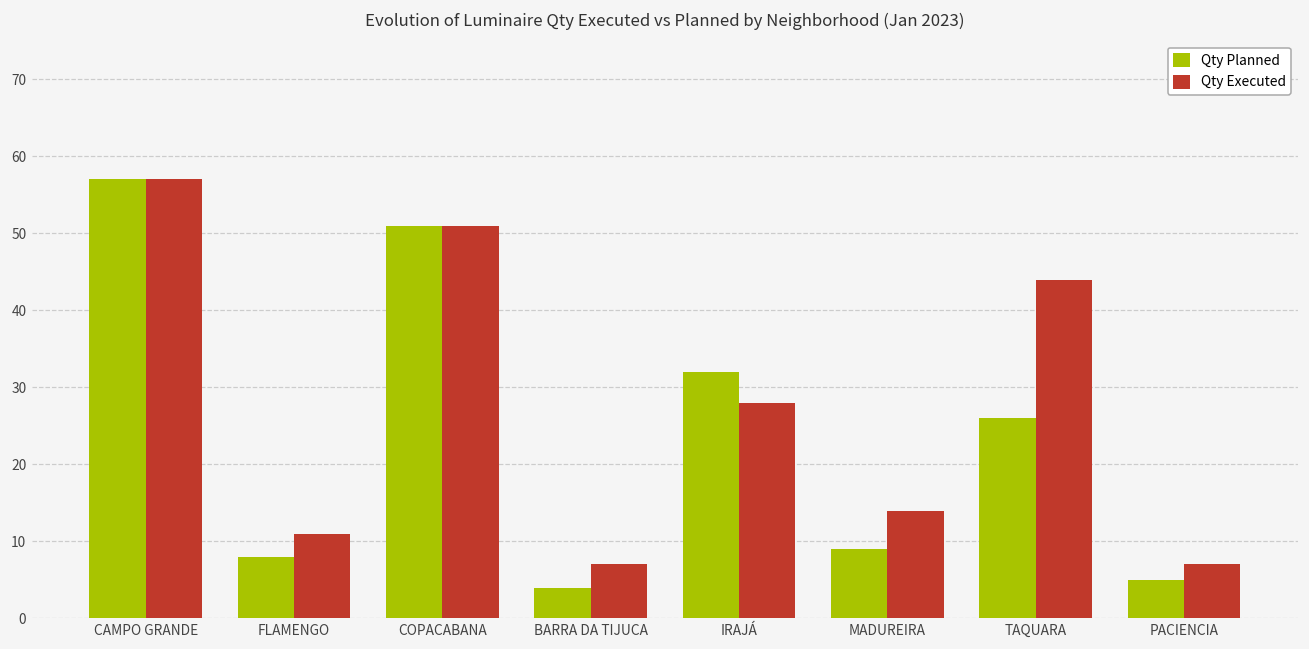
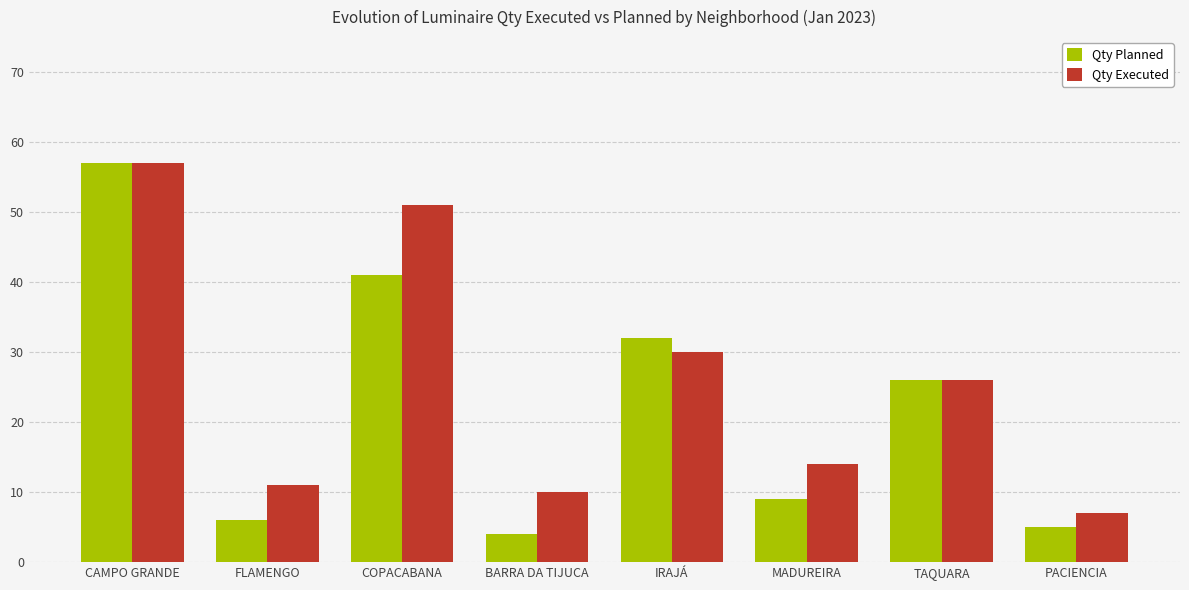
  {
    "Qty Planned": {
      "CAMPO GRANDE": 57,
-     "FLAMENGO": 8,
-     "COPACABANA": 51,
+     "FLAMENGO": 6,
+     "COPACABANA": 41,
      "BARRA DA TIJUCA": 4,
      "IRAJÁ": 32,
      "MADUREIRA": 9,
      "TAQUARA": 26,
      "PACIENCIA": 5
    },
    "Qty Executed": {
      "CAMPO GRANDE": 57,
      "FLAMENGO": 11,
      "COPACABANA": 51,
-     "BARRA DA TIJUCA": 7,
-     "IRAJÁ": 28,
+     "BARRA DA TIJUCA": 10,
+     "IRAJÁ": 30,
      "MADUREIRA": 14,
-     "TAQUARA": 44,
+     "TAQUARA": 26,
      "PACIENCIA": 7
    }
  }
